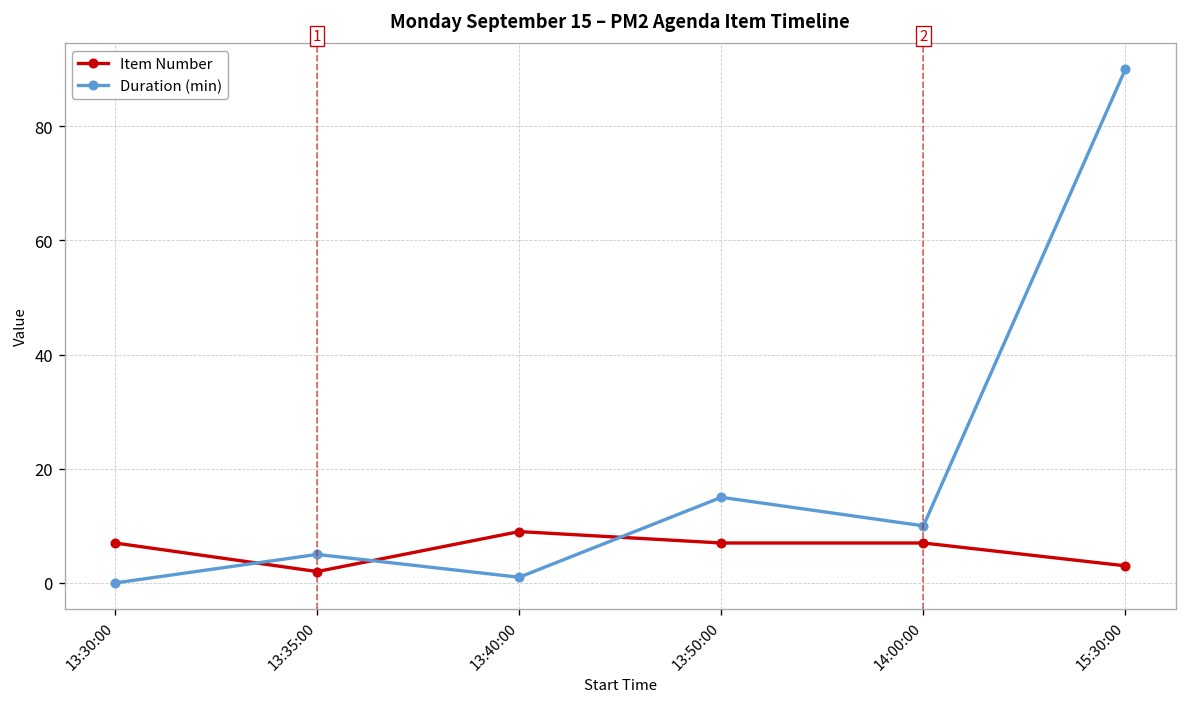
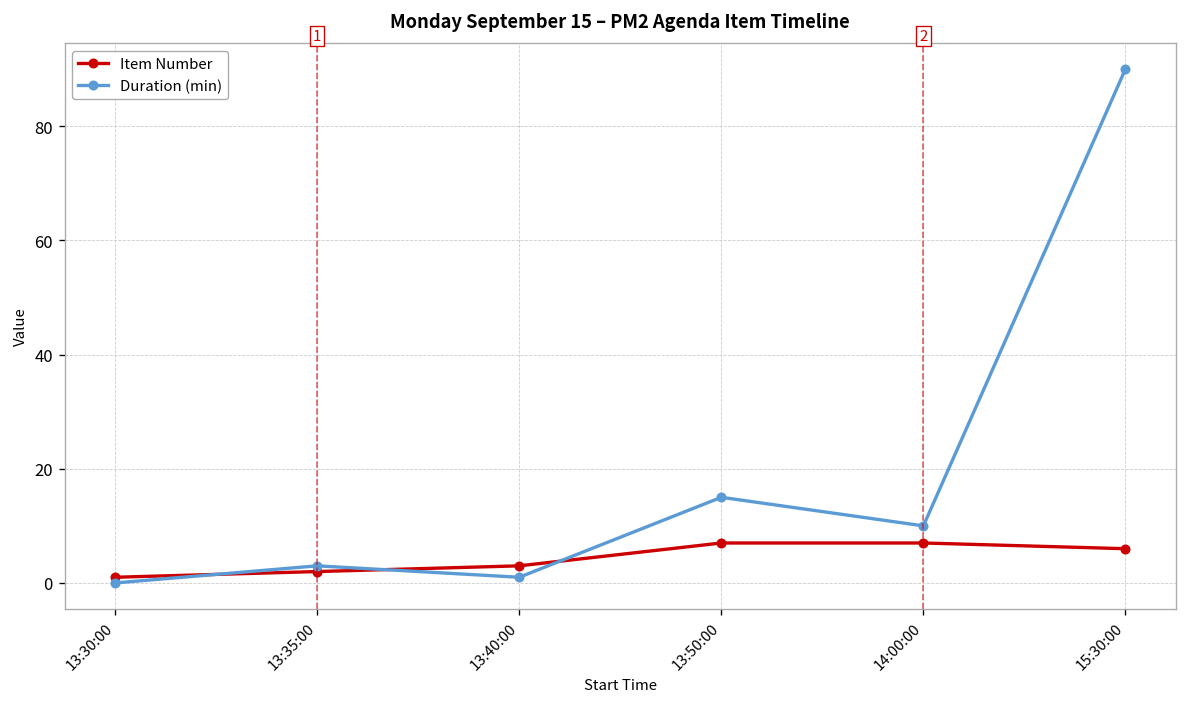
  {
    "Item Number": {
-     "13:30:00": 7,
+     "13:30:00": 1,
      "13:35:00": 2,
-     "13:40:00": 9,
+     "13:40:00": 3,
      "13:50:00": 7,
      "14:00:00": 7,
-     "15:30:00": 3
+     "15:30:00": 6
    },
    "Duration (min)": {
      "13:30:00": 0,
-     "13:35:00": 5,
+     "13:35:00": 3,
      "13:40:00": 1,
      "13:50:00": 15,
      "14:00:00": 10,
      "15:30:00": 90
    }
  }
